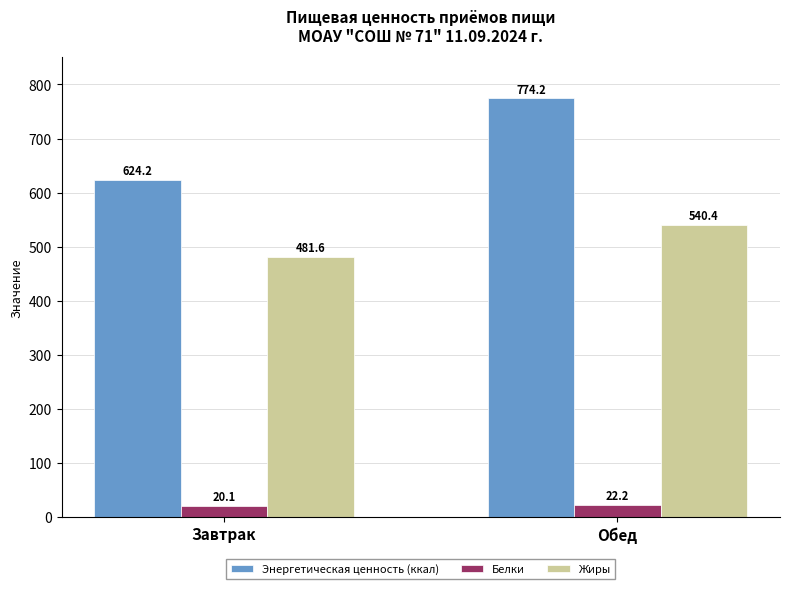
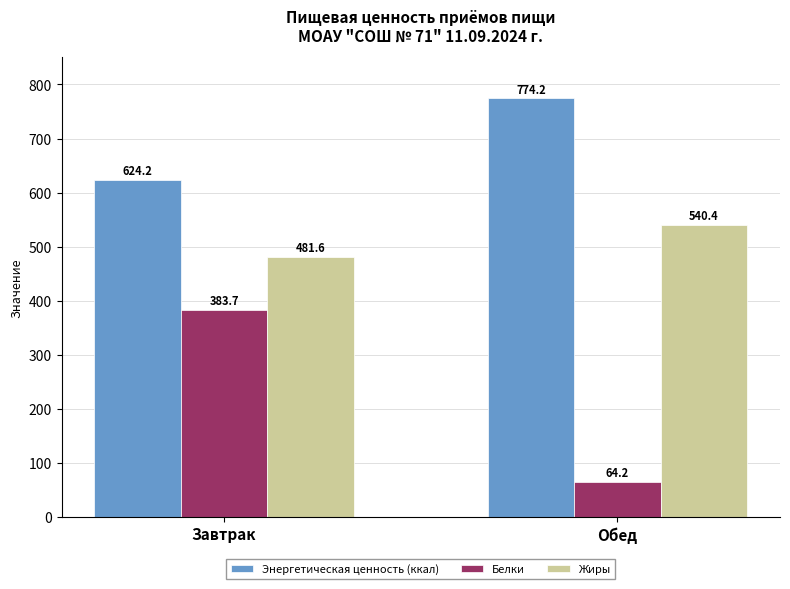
  {
    "Энергетическая ценность (ккал)": {
      "Завтрак": 624.2,
      "Обед": 774.2
    },
    "Белки": {
-     "Завтрак": 20.1,
-     "Обед": 22.2
+     "Завтрак": 383.7,
+     "Обед": 64.2
    },
    "Жиры": {
      "Завтрак": 481.6,
      "Обед": 540.4
    }
  }
